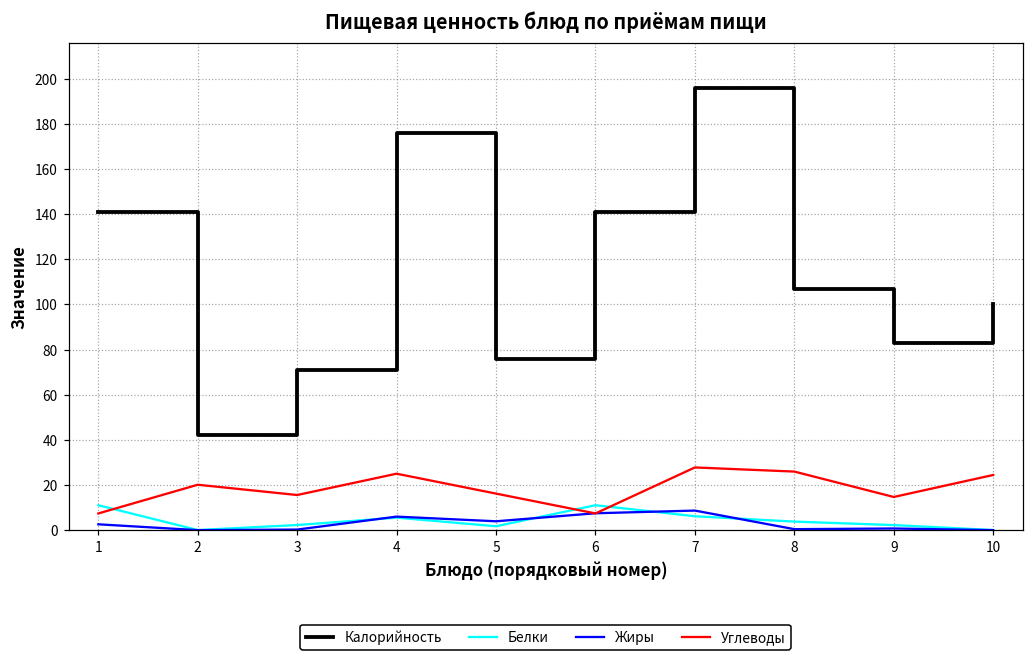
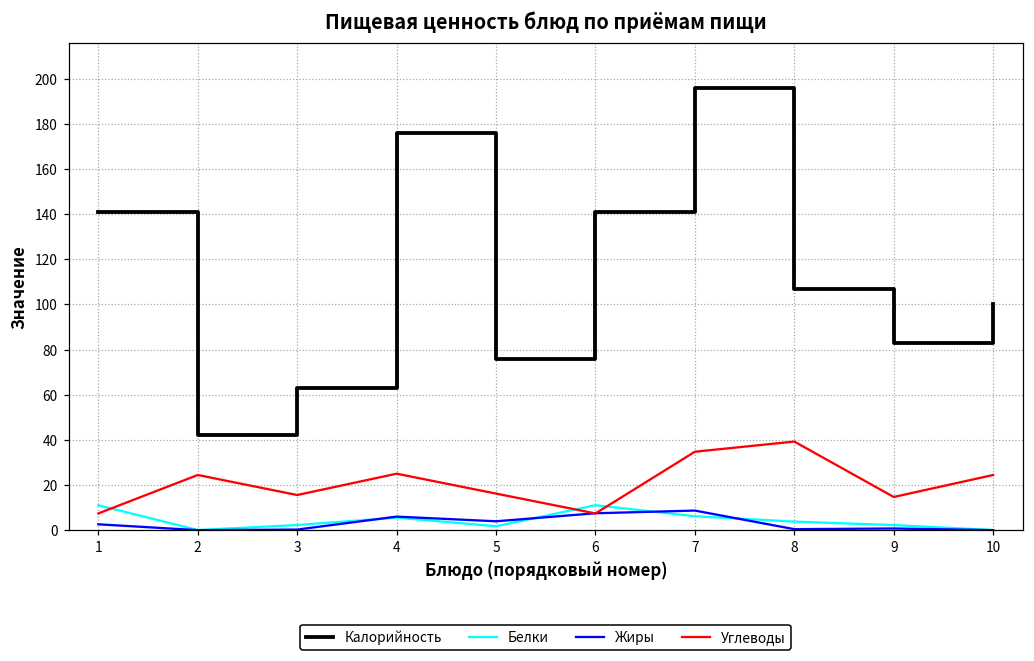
  {
    "Калорийность": {
      "1": 141,
      "2": 42,
-     "3": 71,
+     "3": 63,
      "4": 176,
      "5": 76,
      "6": 141,
      "7": 196,
      "8": 107,
      "9": 83,
      "10": 100
    },
    "Белки": {
      "1": 11,
      "3": 2,
      "5": 2,
      "6": 11,
      "7": 6,
      "8": 4,
      "9": 2
    },
    "Жиры": {
      "1": 3,
      "3": 0,
      "5": 4,
      "7": 9,
      "8": 0,
      "9": 1
    },
    "Углеводы": {
      "1": 7,
-     "2": 20,
+     "2": 24,
      "3": 16,
      "4": 25,
      "5": 16,
-     "7": 28,
-     "8": 26,
+     "7": 35,
+     "8": 39,
      "9": 15,
      "10": 24
    }
  }
